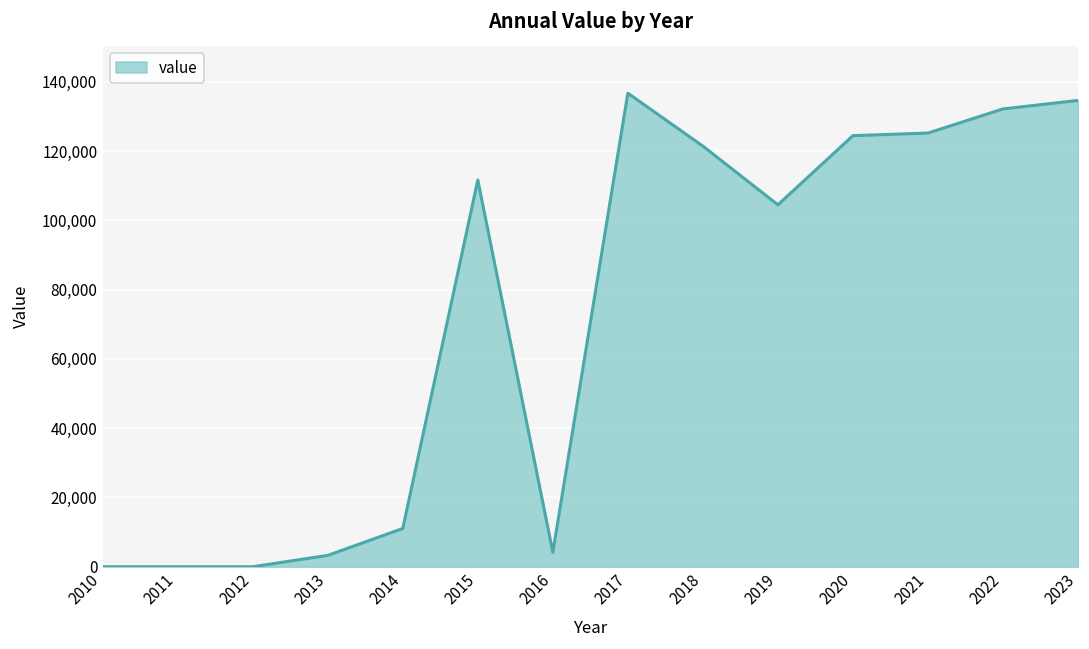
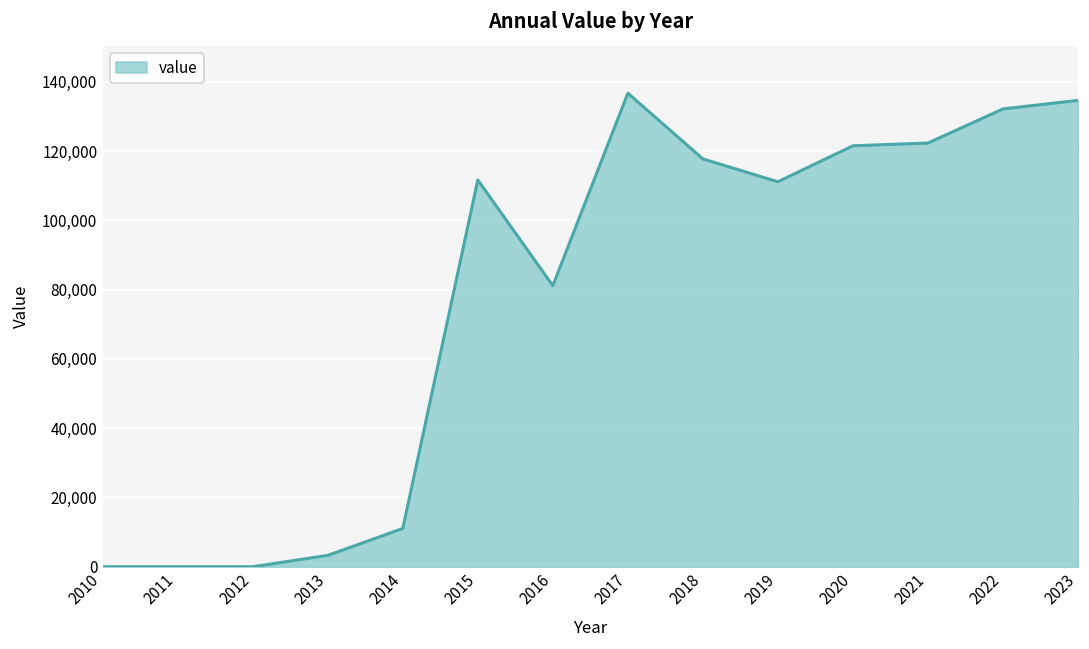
  {
    "2010": "0",
    "2011": "0",
    "2012": "0",
    "2013": "3,000",
    "2014": "11,000",
    "2015": "112,000",
-   "2016": "4,000",
+   "2016": "81,000",
    "2017": "137,000",
-   "2018": "121,000",
-   "2019": "104,000",
-   "2020": "124,000",
-   "2021": "125,000",
+   "2018": "118,000",
+   "2019": "111,000",
+   "2020": "122,000",
+   "2021": "122,000",
    "2022": "132,000",
    "2023": "135,000"
  }
